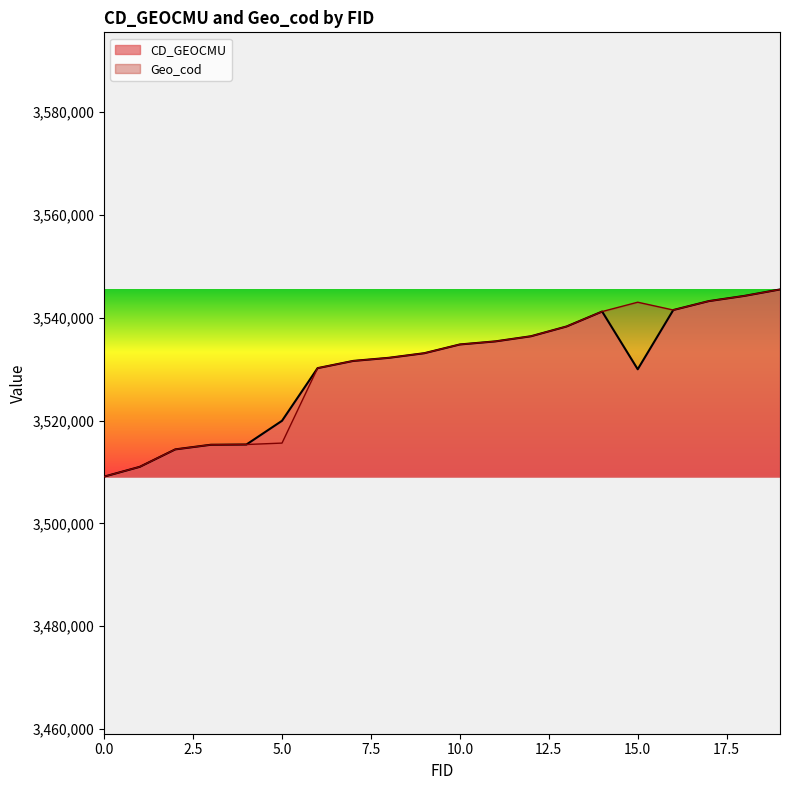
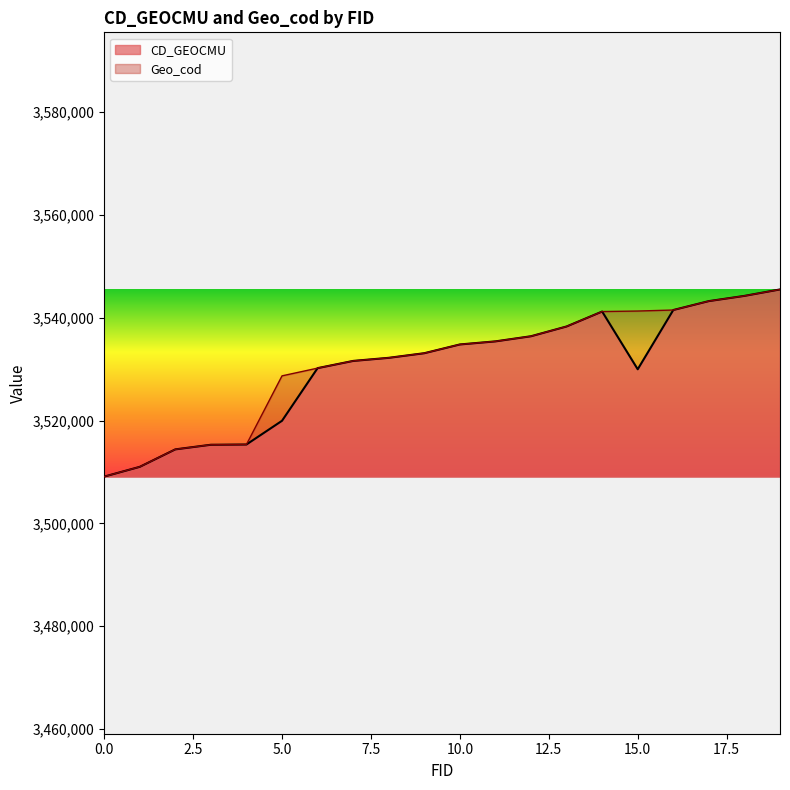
  {
    "CD_GEOCMU": {
      "5.0": "3,520,000",
      "15.0": "3,530,000"
    },
    "Geo_cod": {
-     "5.0": "3,516,000",
-     "15.0": "3,543,000"
+     "5.0": "3,529,000",
+     "15.0": "3,541,000"
    }
  }
